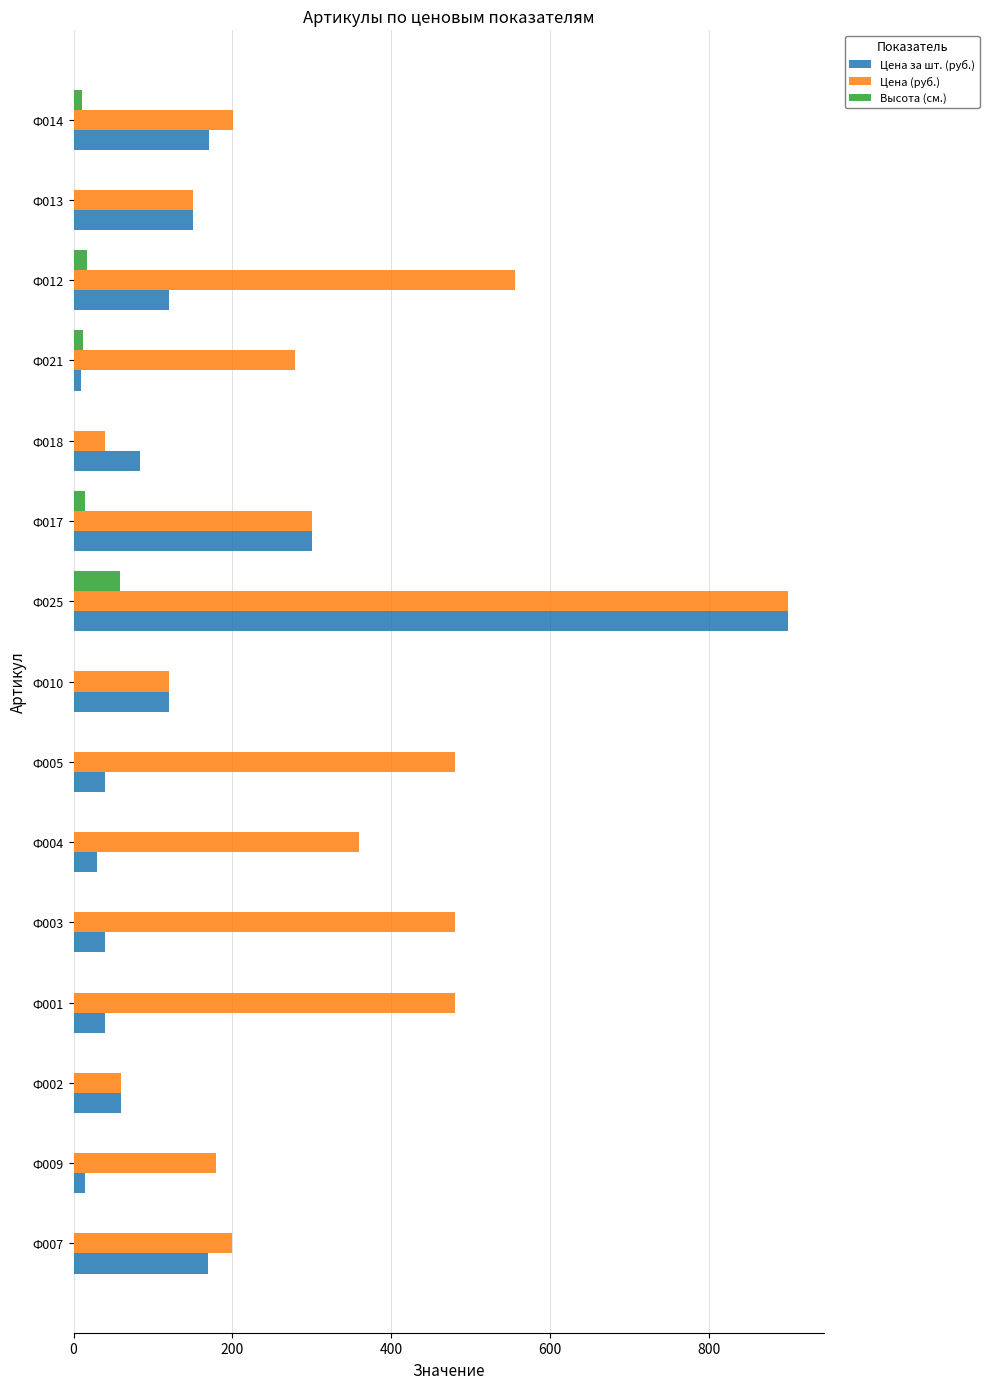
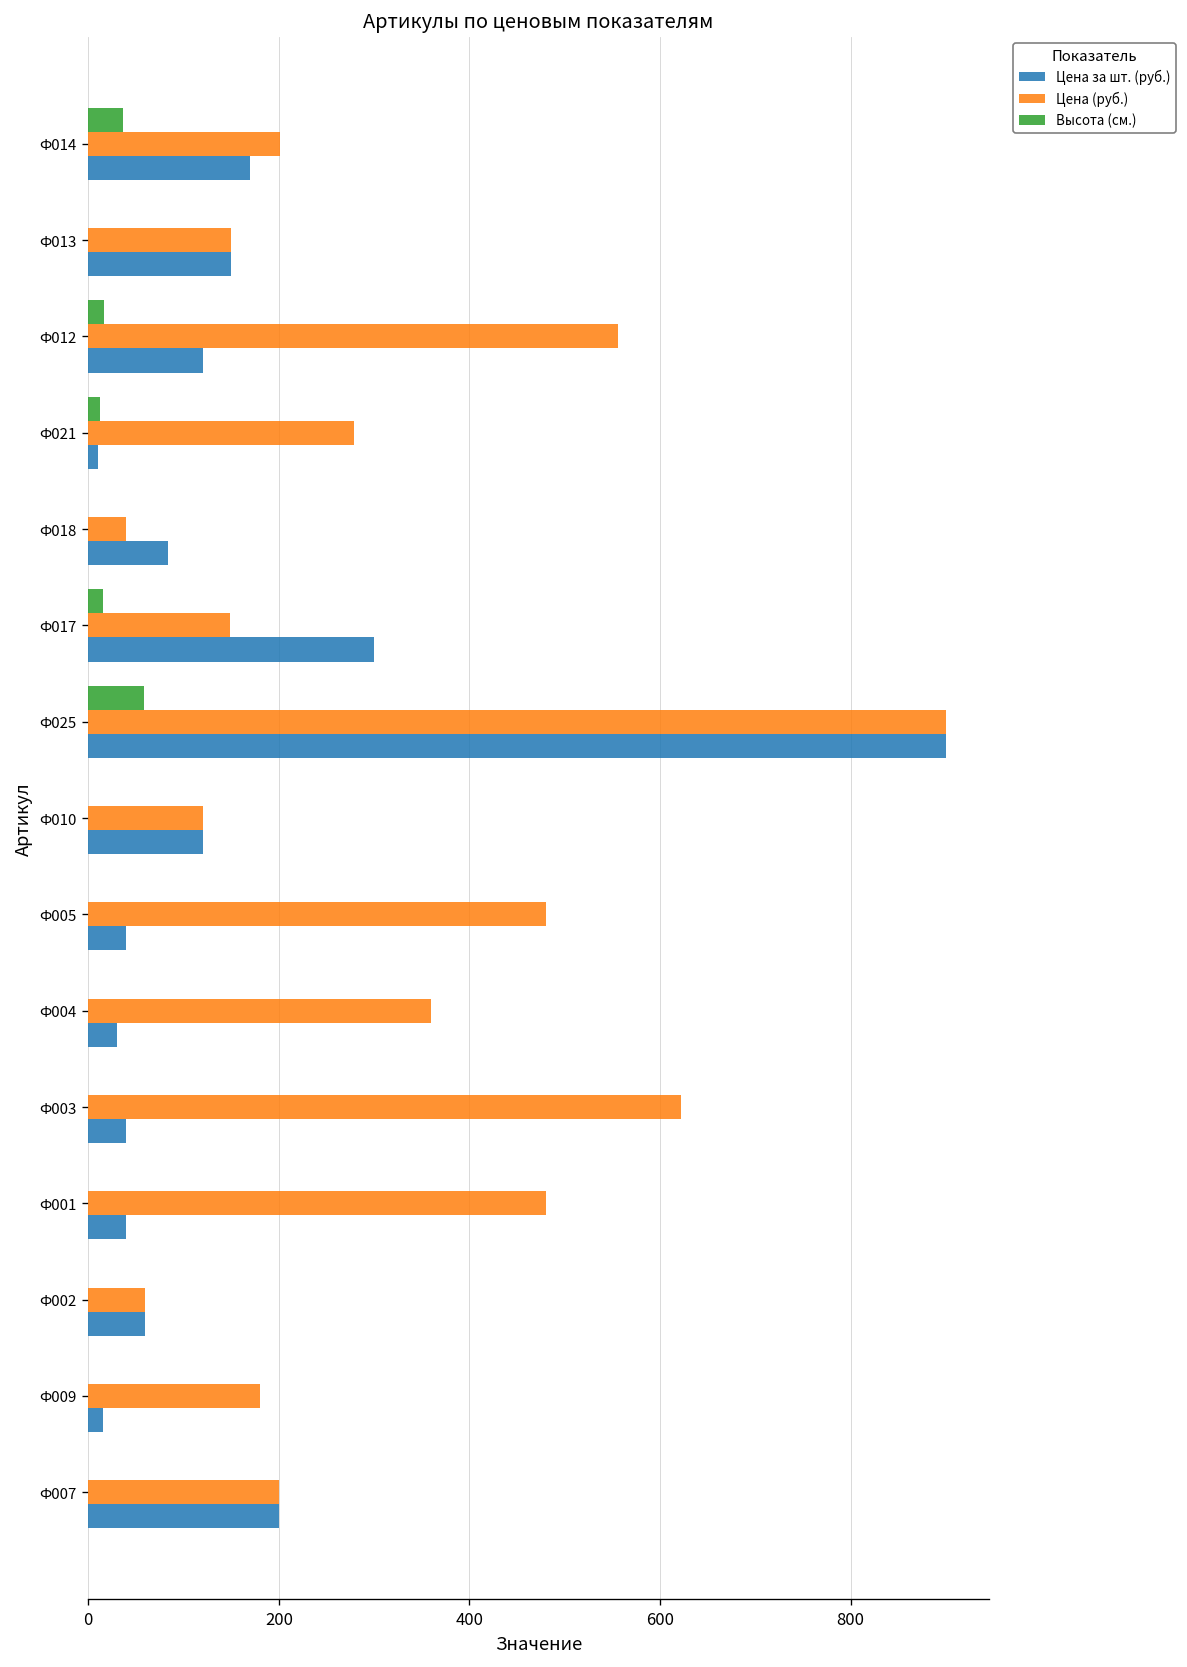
  {
    "Цена за шт. (руб.)": {
      "Ф014": 170,
      "Ф013": 150,
      "Ф012": 120,
      "Ф021": 10,
      "Ф018": 80,
      "Ф017": 300,
      "Ф025": 900,
      "Ф010": 120,
      "Ф005": 40,
      "Ф004": 30,
      "Ф003": 40,
      "Ф001": 40,
      "Ф002": 60,
      "Ф009": 20,
-     "Ф007": 170
+     "Ф007": 200
    },
    "Цена (руб.)": {
      "Ф014": 200,
      "Ф013": 150,
      "Ф012": 560,
      "Ф021": 280,
      "Ф018": 40,
-     "Ф017": 300,
+     "Ф017": 150,
      "Ф025": 900,
      "Ф010": 120,
      "Ф005": 480,
      "Ф004": 360,
-     "Ф003": 480,
+     "Ф003": 620,
      "Ф001": 480,
      "Ф002": 60,
      "Ф009": 180,
      "Ф007": 200
    },
    "Высота (см.)": {
-     "Ф014": 10,
+     "Ф014": 40,
      "Ф013": 0,
      "Ф012": 20,
      "Ф021": 10,
      "Ф018": 0,
      "Ф017": 20,
      "Ф025": 60,
      "Ф010": 0,
      "Ф005": 0,
      "Ф004": 0,
      "Ф003": 0,
      "Ф001": 0,
      "Ф002": 0,
      "Ф009": 0,
      "Ф007": 0
    }
  }
